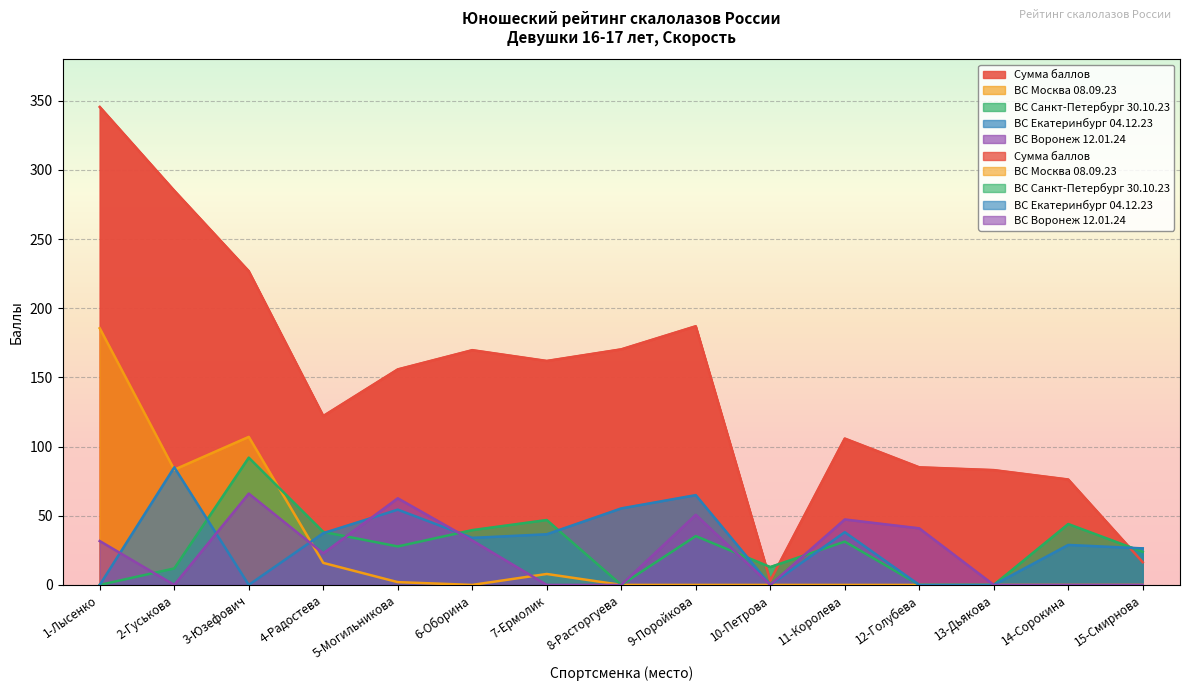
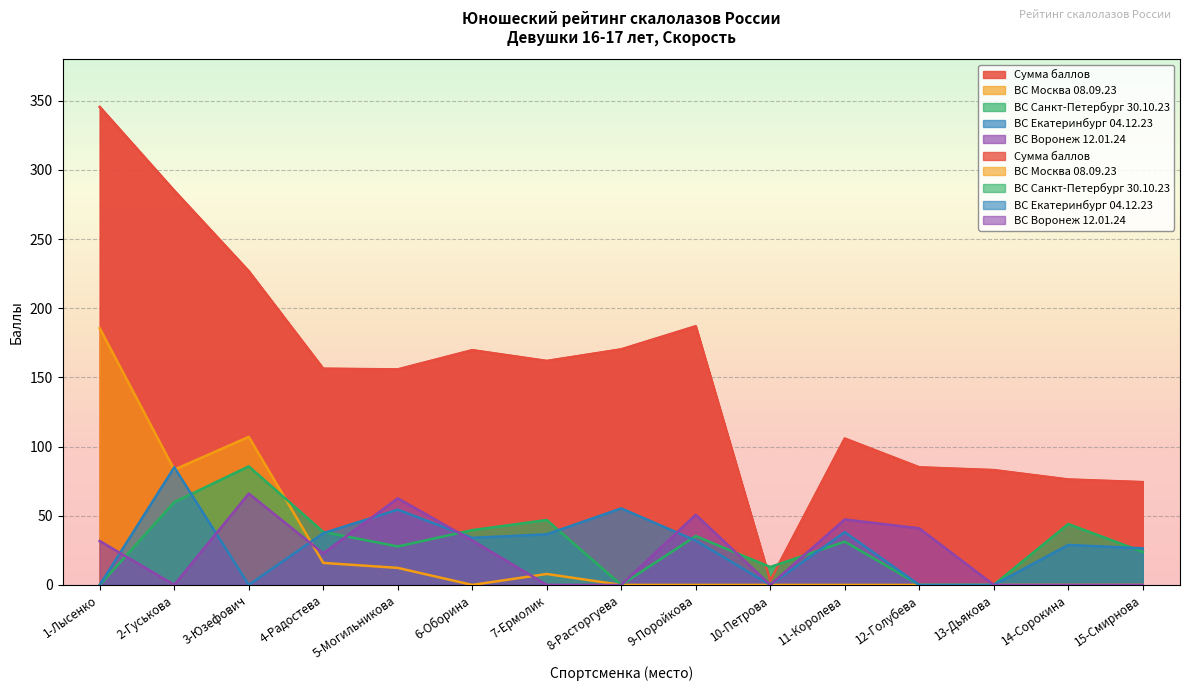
  {
    "Сумма баллов": {
      "1-Лысенко": 346,
      "2-Гуськова": 285,
      "3-Юзефович": 227,
-     "4-Радостева": 122,
+     "4-Радостева": 156,
      "5-Могильникова": 156,
      "6-Оборина": 170,
      "7-Ермолик": 162,
      "8-Расторгуева": 170,
      "9-Поройкова": 187,
      "10-Петрова": 3,
      "11-Королева": 106,
      "12-Голубева": 85,
      "13-Дьякова": 83,
      "14-Сорокина": 76,
-     "15-Смирнова": 16
+     "15-Смирнова": 74
    },
    "ВС Москва 08.09.23": {
      "1-Лысенко": 186,
      "3-Юзефович": 107,
      "4-Радостева": 16,
-     "5-Могильникова": 2,
+     "5-Могильникова": 12,
      "6-Оборина": 0,
      "7-Ермолик": 8,
      "9-Поройкова": 0,
      "11-Королева": 0
    },
    "ВС Санкт-Петербург 30.10.23": {
-     "2-Гуськова": 12,
-     "3-Юзефович": 92,
+     "2-Гуськова": 60,
+     "3-Юзефович": 86,
      "5-Могильникова": 28,
      "6-Оборина": 40,
      "7-Ермолик": 47,
      "9-Поройкова": 35,
      "10-Петрова": 13,
      "11-Королева": 31,
      "14-Сорокина": 44,
      "15-Смирнова": 24
    },
    "ВС Екатеринбург 04.12.23": {
      "3-Юзефович": 0,
      "5-Могильникова": 54,
      "6-Оборина": 34,
      "7-Ермолик": 37,
      "8-Расторгуева": 55,
-     "9-Поройкова": 65,
+     "9-Поройкова": 32,
      "11-Королева": 38,
      "14-Сорокина": 29,
      "15-Смирнова": 26
    },
    "ВС Воронеж 12.01.24": {
      "1-Лысенко": 32,
      "2-Гуськова": 0,
      "3-Юзефович": 66,
      "4-Радостева": 23,
      "5-Могильникова": 63,
      "6-Оборина": 32,
      "7-Ермолик": 0,
      "9-Поройкова": 51,
      "11-Королева": 47,
      "12-Голубева": 41
    }
  }
